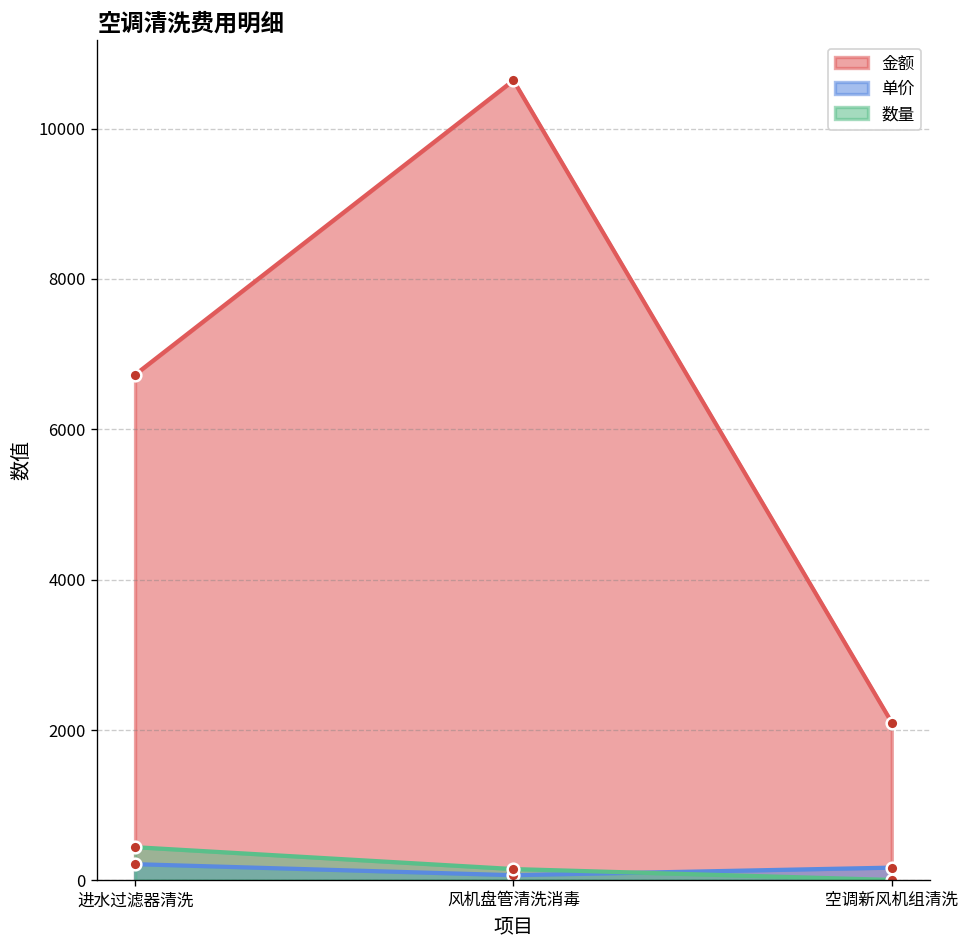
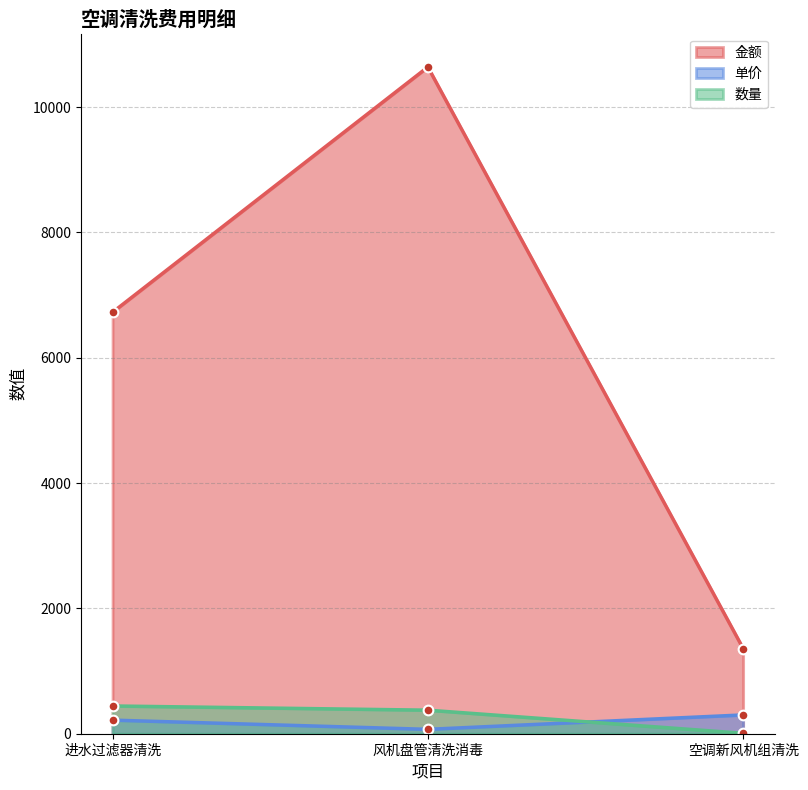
  {
    "金额": {
      "进水过滤器清洗": 6700,
      "风机盘管清洗消毒": 10600,
-     "空调新风机组清洗": 2100
+     "空调新风机组清洗": 1400
    },
    "单价": {
      "进水过滤器清洗": 200,
      "风机盘管清洗消毒": 100,
-     "空调新风机组清洗": 200
+     "空调新风机组清洗": 300
    },
    "数量": {
      "进水过滤器清洗": 400,
-     "风机盘管清洗消毒": 200,
+     "风机盘管清洗消毒": 400,
      "空调新风机组清洗": 0
    }
  }
